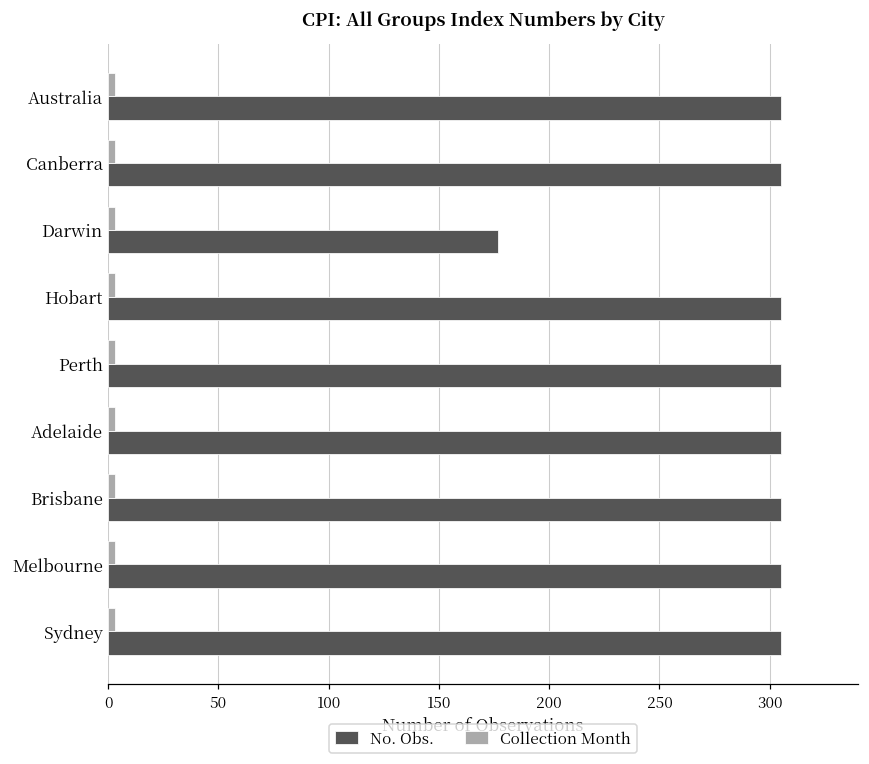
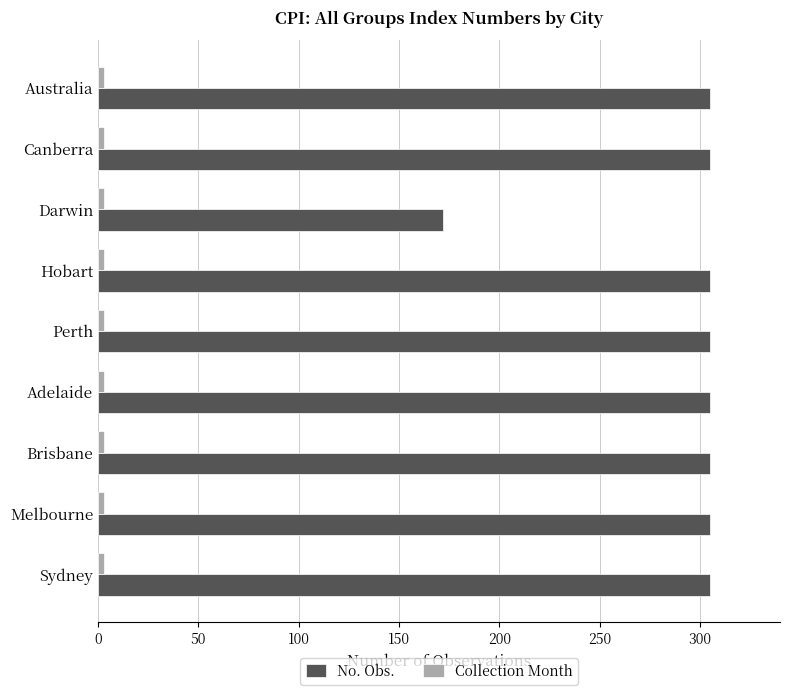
  {
    "No. Obs.": {
      "Australia": 305,
      "Canberra": 305,
-     "Darwin": 177,
+     "Darwin": 172,
      "Hobart": 305,
      "Perth": 305,
      "Adelaide": 305,
      "Brisbane": 305,
      "Melbourne": 305,
      "Sydney": 305
    },
    "Collection Month": {
      "Australia": 3,
      "Canberra": 3,
      "Darwin": 3,
      "Hobart": 3,
      "Perth": 3,
      "Adelaide": 3,
      "Brisbane": 3,
      "Melbourne": 3,
      "Sydney": 3
    }
  }
